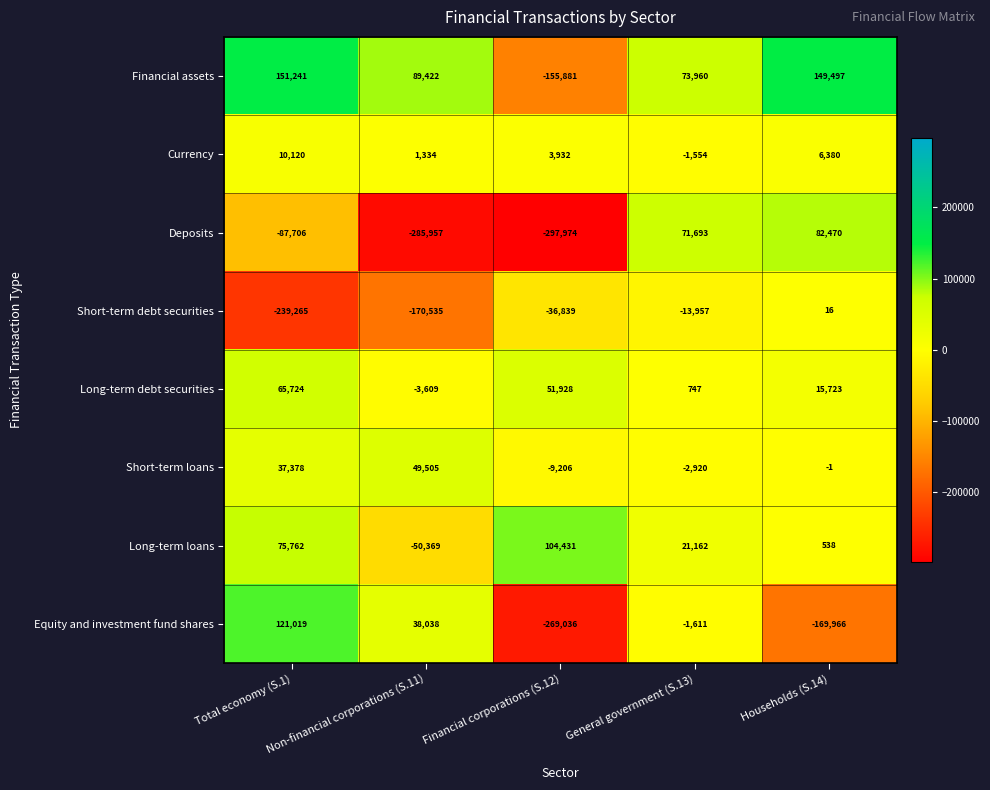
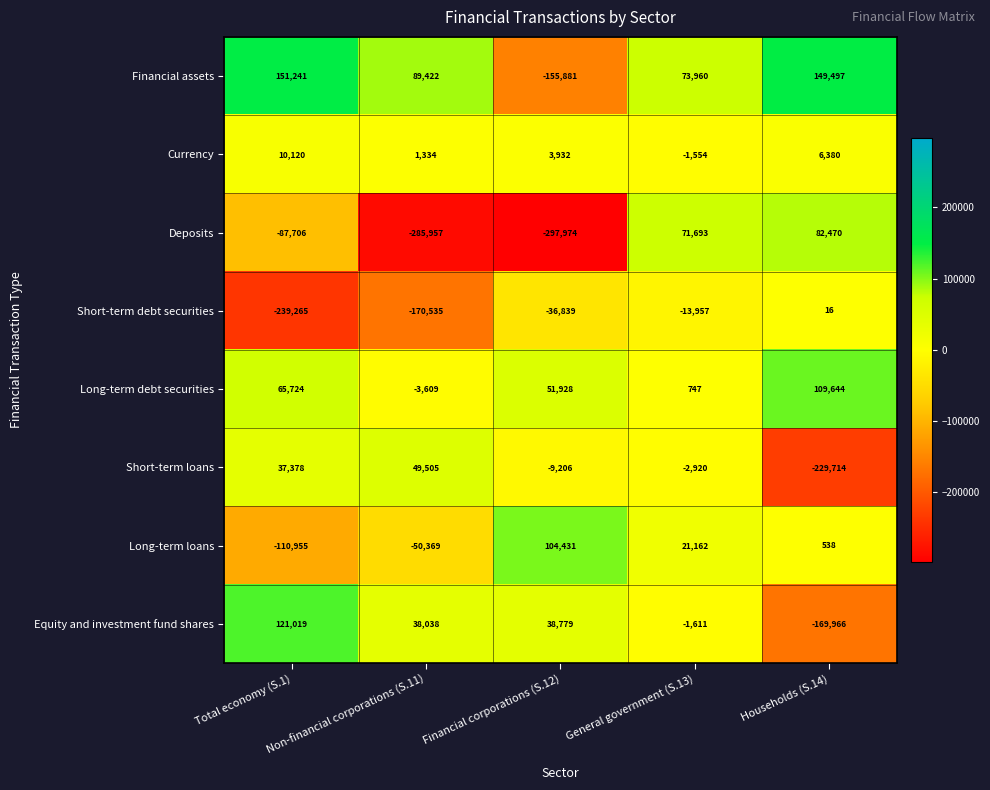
  {
    "Financial assets": {
      "Total economy (S.1)": "151,241",
      "Non-financial corporations (S.11)": "89,422",
      "Financial corporations (S.12)": "-155,881",
      "General government (S.13)": "73,960",
      "Households (S.14)": "149,497"
    },
    "Currency": {
      "Total economy (S.1)": "10,120",
      "Non-financial corporations (S.11)": "1,334",
      "Financial corporations (S.12)": "3,932",
      "General government (S.13)": "-1,554",
      "Households (S.14)": "6,380"
    },
    "Deposits": {
      "Total economy (S.1)": "-87,706",
      "Non-financial corporations (S.11)": "-285,957",
      "Financial corporations (S.12)": "-297,974",
      "General government (S.13)": "71,693",
      "Households (S.14)": "82,470"
    },
    "Short-term debt securities": {
      "Total economy (S.1)": "-239,265",
      "Non-financial corporations (S.11)": "-170,535",
      "Financial corporations (S.12)": "-36,839",
      "General government (S.13)": "-13,957",
      "Households (S.14)": "16"
    },
    "Long-term debt securities": {
      "Total economy (S.1)": "65,724",
      "Non-financial corporations (S.11)": "-3,609",
      "Financial corporations (S.12)": "51,928",
      "General government (S.13)": "747",
-     "Households (S.14)": "15,723"
+     "Households (S.14)": "109,644"
    },
    "Short-term loans": {
      "Total economy (S.1)": "37,378",
      "Non-financial corporations (S.11)": "49,505",
      "Financial corporations (S.12)": "-9,206",
      "General government (S.13)": "-2,920",
-     "Households (S.14)": "-1"
+     "Households (S.14)": "-229,714"
    },
    "Long-term loans": {
-     "Total economy (S.1)": "75,762",
+     "Total economy (S.1)": "-110,955",
      "Non-financial corporations (S.11)": "-50,369",
      "Financial corporations (S.12)": "104,431",
      "General government (S.13)": "21,162",
      "Households (S.14)": "538"
    },
    "Equity and investment fund shares": {
      "Total economy (S.1)": "121,019",
      "Non-financial corporations (S.11)": "38,038",
-     "Financial corporations (S.12)": "-269,036",
+     "Financial corporations (S.12)": "38,779",
      "General government (S.13)": "-1,611",
      "Households (S.14)": "-169,966"
    }
  }
